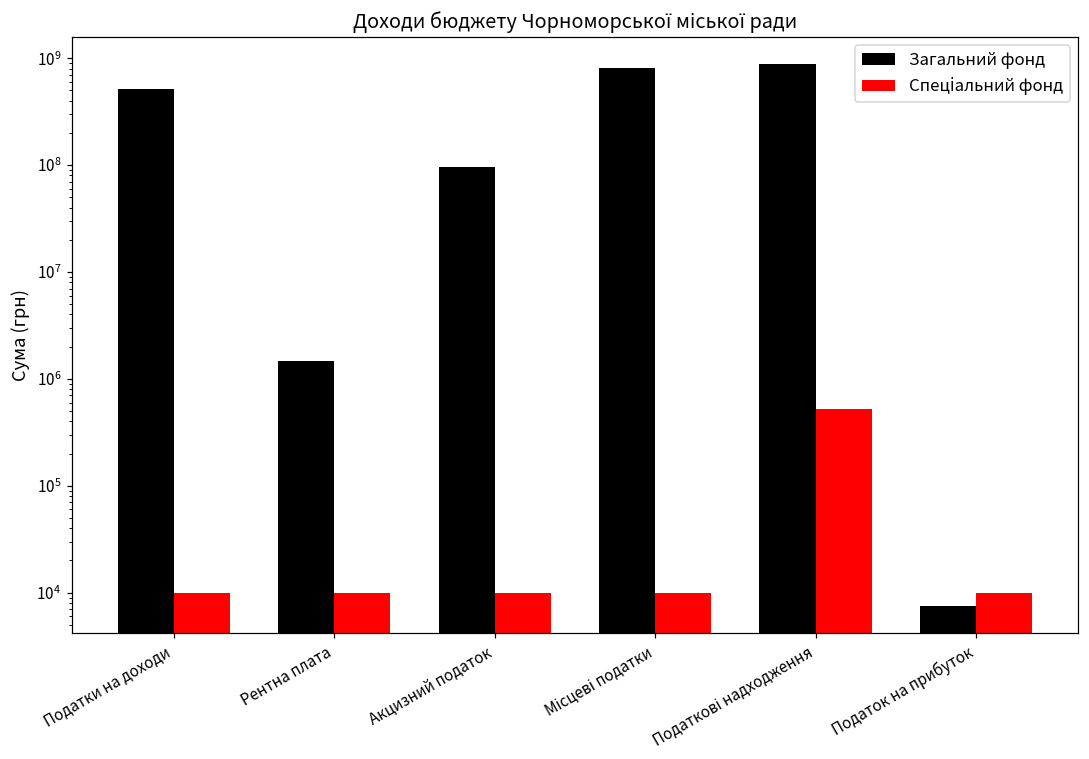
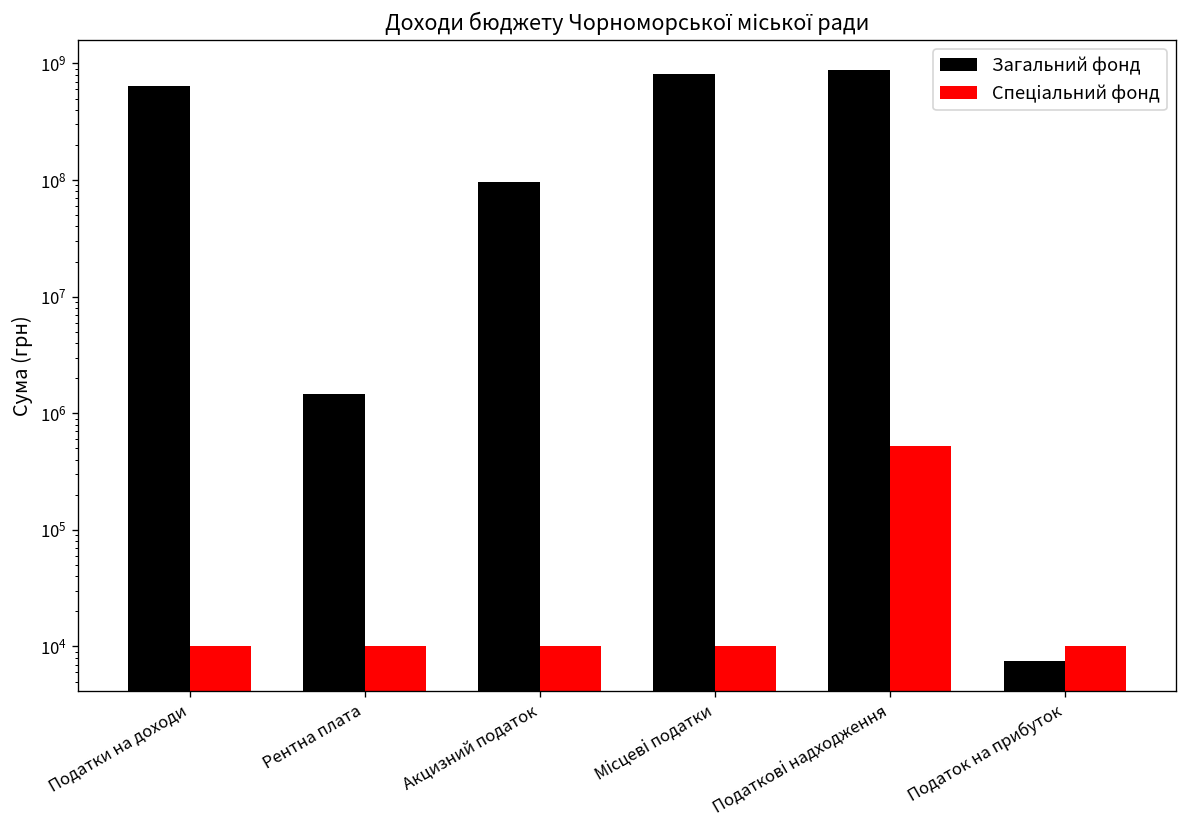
  {
    "Загальний фонд": {
-     "Податки на доходи": 500000000,
+     "Податки на доходи": 600000000,
      "Рентна плата": 1500000,
      "Акцизний податок": 100000000,
      "Місцеві податки": 800000000,
      "Податкові надходження": 900000000,
      "Податок на прибуток": 7000
    },
    "Спеціальний фонд": {
      "Податки на доходи": 10000,
      "Рентна плата": 10000,
      "Акцизний податок": 10000,
      "Місцеві податки": 10000,
      "Податкові надходження": 500000,
      "Податок на прибуток": 10000
    }
  }
